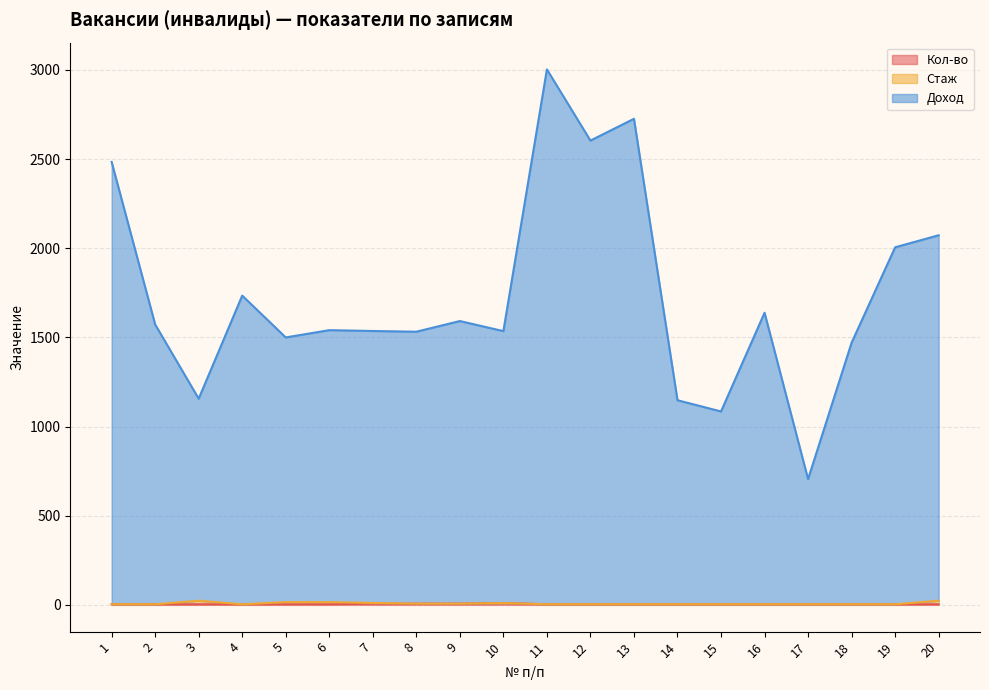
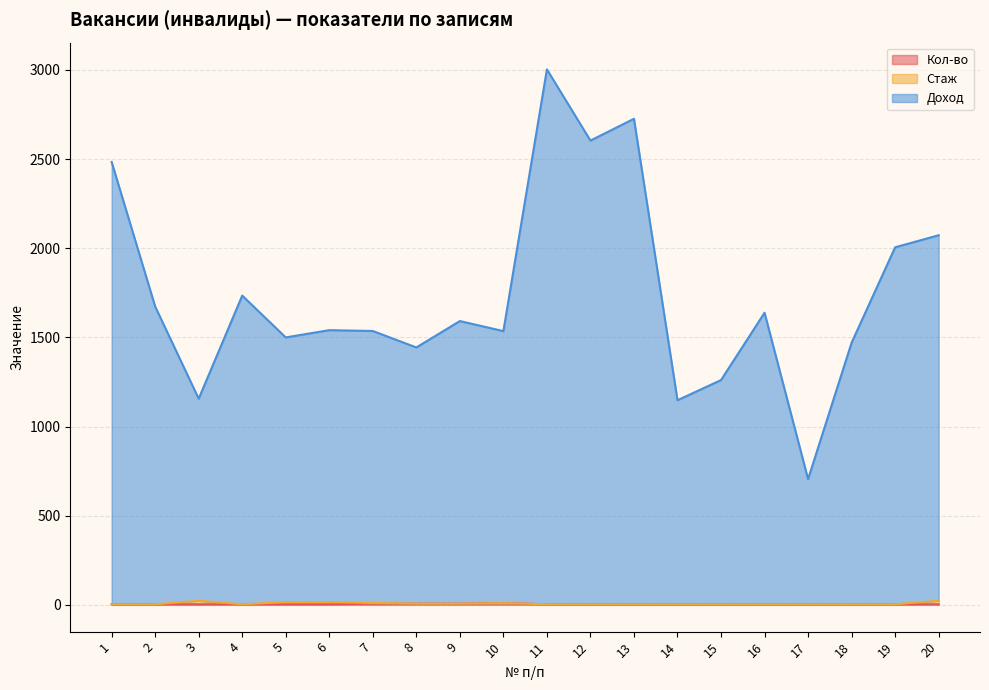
  {
    "Кол-во": {
      "3": 0,
      "20": 0
    },
    "Стаж": {
      "3": 20,
      "20": 20
    },
    "Доход": {
      "1": 2480,
-     "2": 1570,
+     "2": 1670,
      "3": 1130,
      "4": 1730,
      "5": 1480,
      "6": 1530,
      "7": 1530,
-     "8": 1530,
+     "8": 1440,
      "9": 1590,
      "10": 1530,
      "11": 3000,
      "12": 2600,
      "13": 2720,
      "14": 1140,
-     "15": 1080,
+     "15": 1260,
      "16": 1640,
      "17": 700,
      "18": 1470,
      "19": 2000,
      "20": 2050
    }
  }
